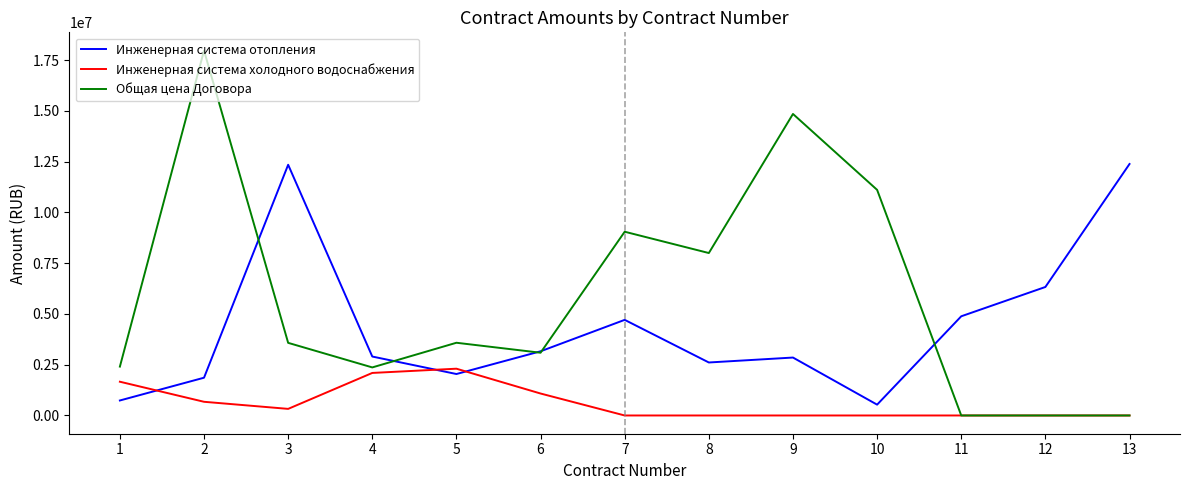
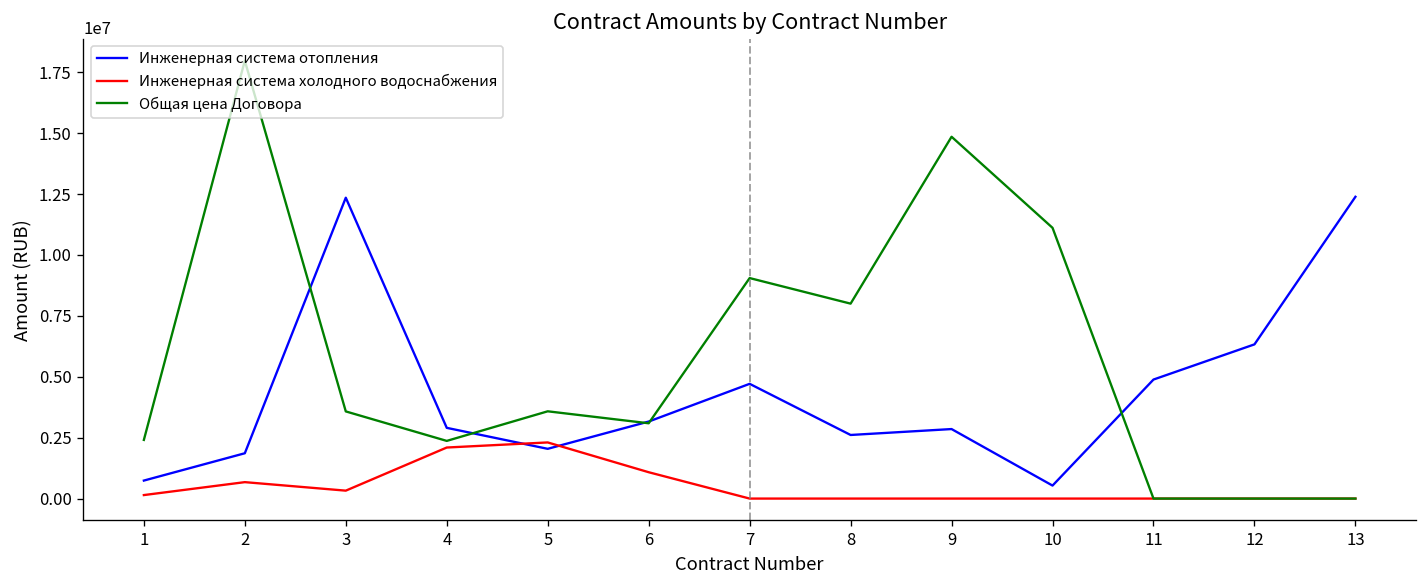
  {
    "Инженерная система отопления": {
      "1": 700000,
      "2": 1900000,
      "3": 12300000,
      "4": 2900000,
      "5": 2000000,
      "7": 4700000,
      "8": 2600000,
      "9": 2900000,
      "10": 500000,
      "11": 4900000,
      "12": 6300000,
      "13": 12400000
    },
    "Инженерная система холодного водоснабжения": {
-     "1": 1700000,
+     "1": 100000,
      "2": 700000,
      "3": 300000,
      "4": 2100000,
      "5": 2300000,
      "6": 1100000,
      "7": 0,
      "8": 0,
      "9": 0,
      "10": 0
    },
    "Общая цена Договора": {
      "1": 2400000,
      "3": 3600000,
      "4": 2400000,
      "5": 3600000,
      "7": 9000000,
      "8": 8000000,
      "9": 14800000,
      "10": 11100000
    }
  }
